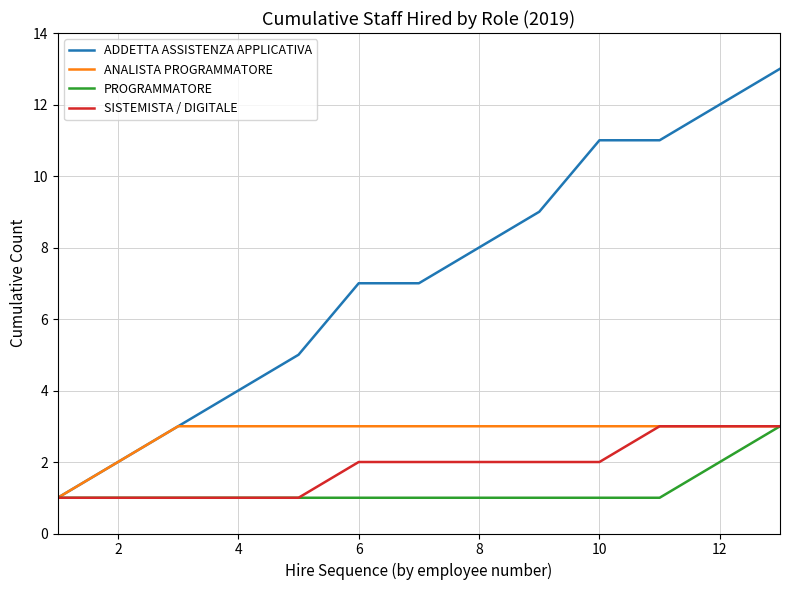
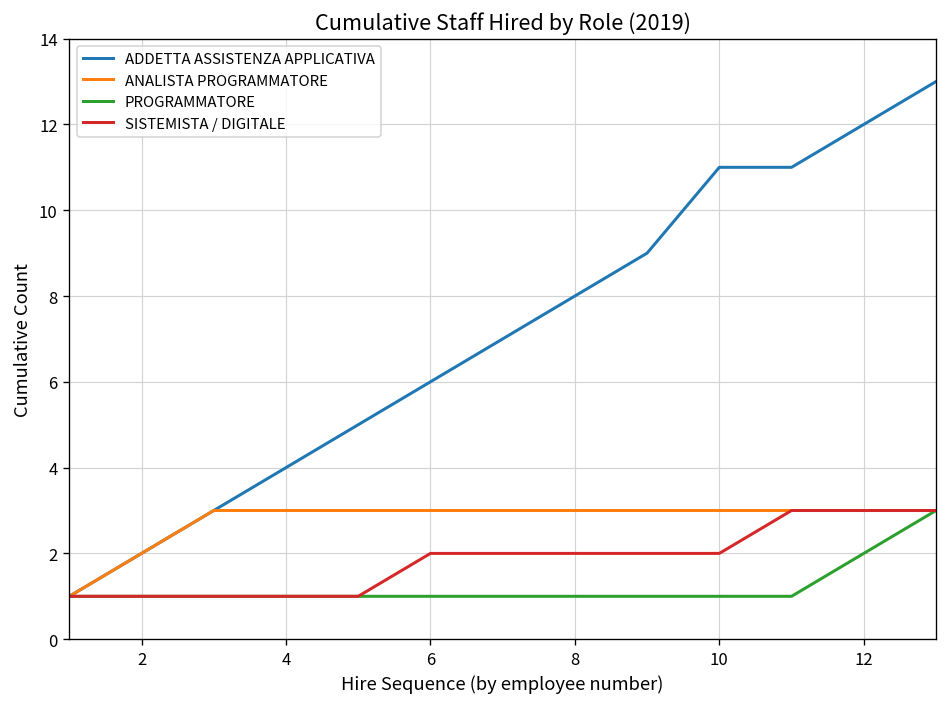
  {
    "ADDETTA ASSISTENZA APPLICATIVA": {
      "4": 4,
-     "6": 7,
+     "6": 6,
      "8": 8,
      "10": 11,
      "12": 12
    },
    "ANALISTA PROGRAMMATORE": {
      "4": 3,
      "6": 3,
      "8": 3,
      "10": 3
    },
    "PROGRAMMATORE": {
      "6": 1,
      "8": 1,
      "10": 1,
      "12": 2
    },
    "SISTEMISTA / DIGITALE": {
      "6": 2,
      "8": 2,
      "10": 2
    }
  }
